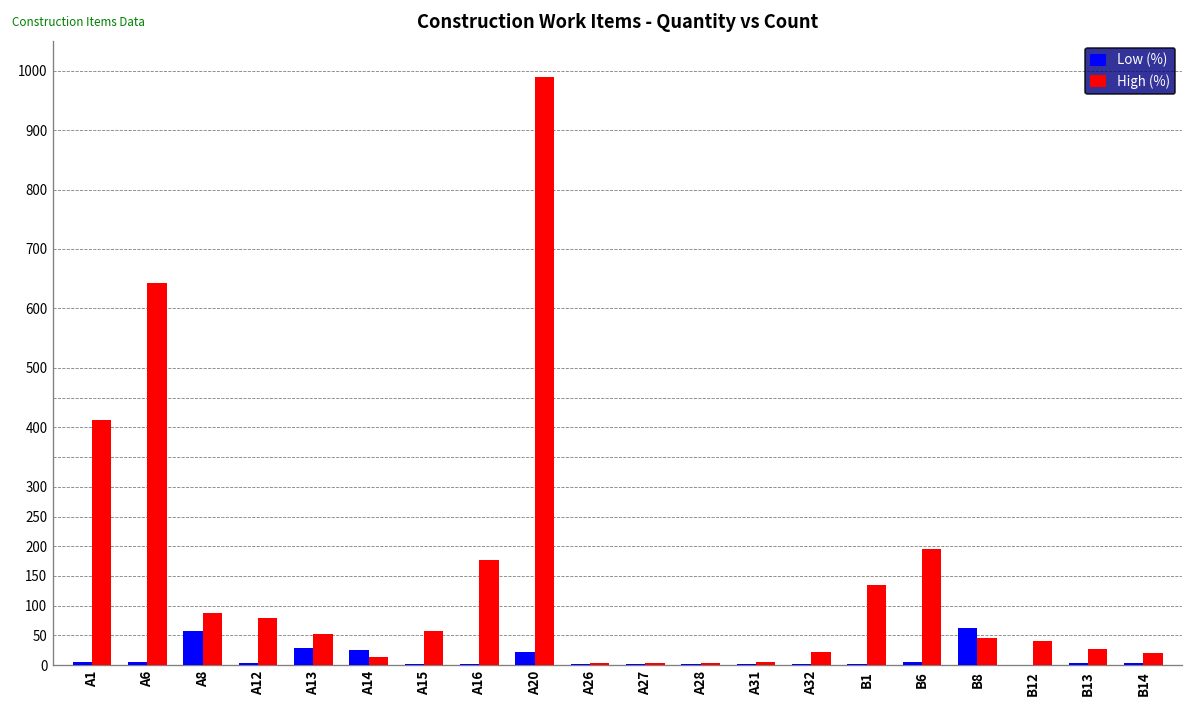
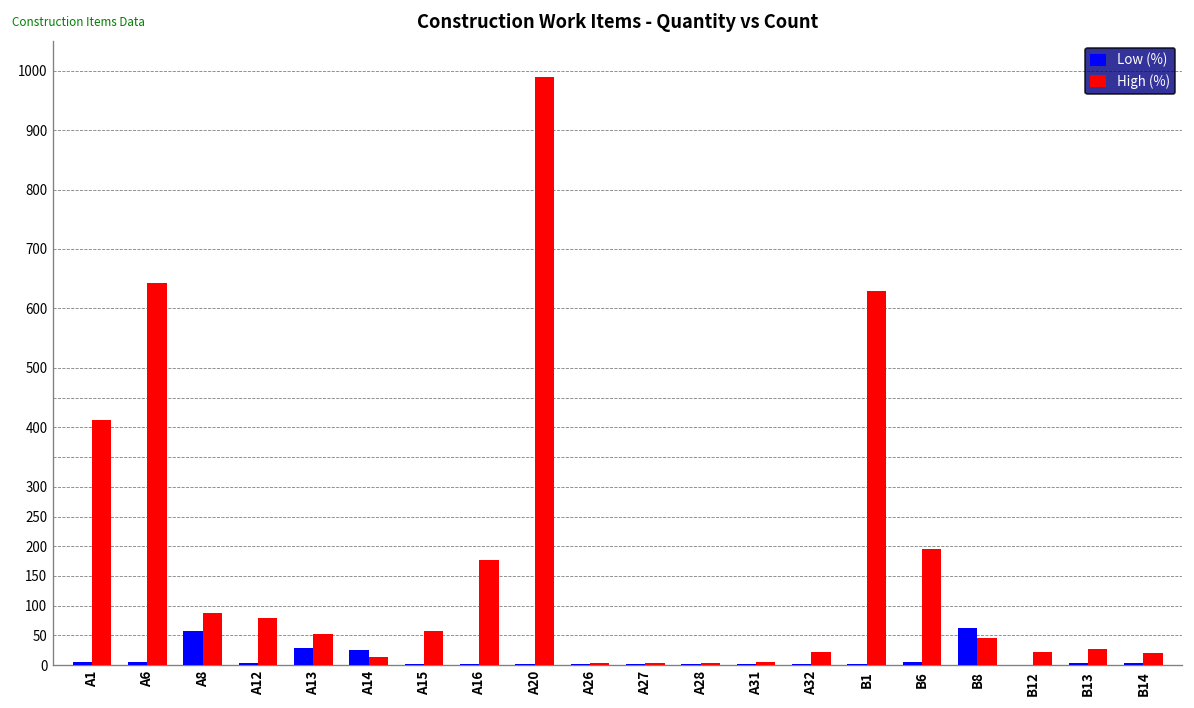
  {
    "Low (%)": {
      "A8": 60,
      "A13": 30,
      "A14": 30,
-     "A20": 20,
+     "A20": 0,
      "B8": 60
    },
    "High (%)": {
      "A1": 410,
      "A6": 640,
      "A8": 90,
      "A12": 80,
      "A13": 50,
      "A14": 10,
      "A15": 60,
      "A16": 180,
      "A20": 990,
      "A31": 10,
      "A32": 20,
-     "B1": 140,
+     "B1": 630,
      "B6": 200,
      "B8": 50,
-     "B12": 40,
+     "B12": 20,
      "B13": 30,
      "B14": 20
    }
  }
